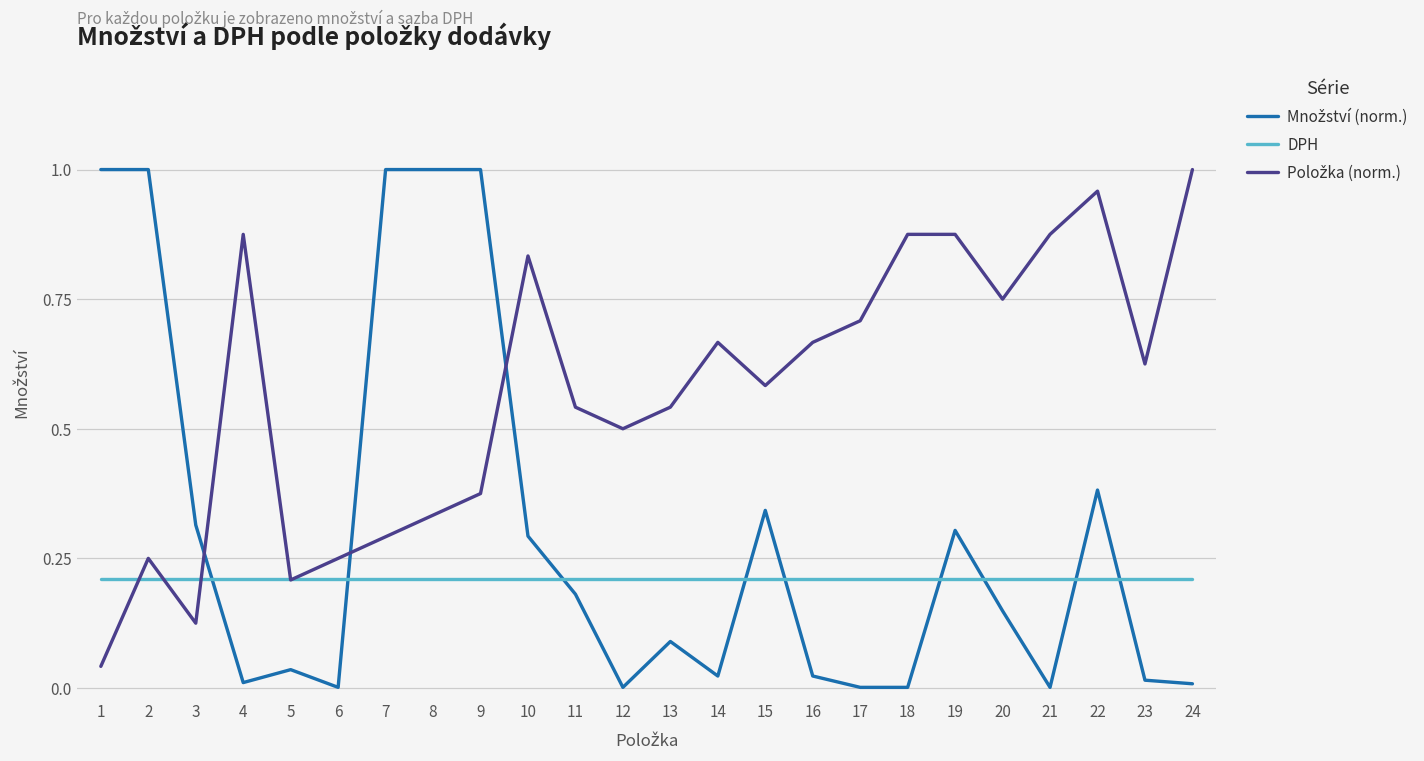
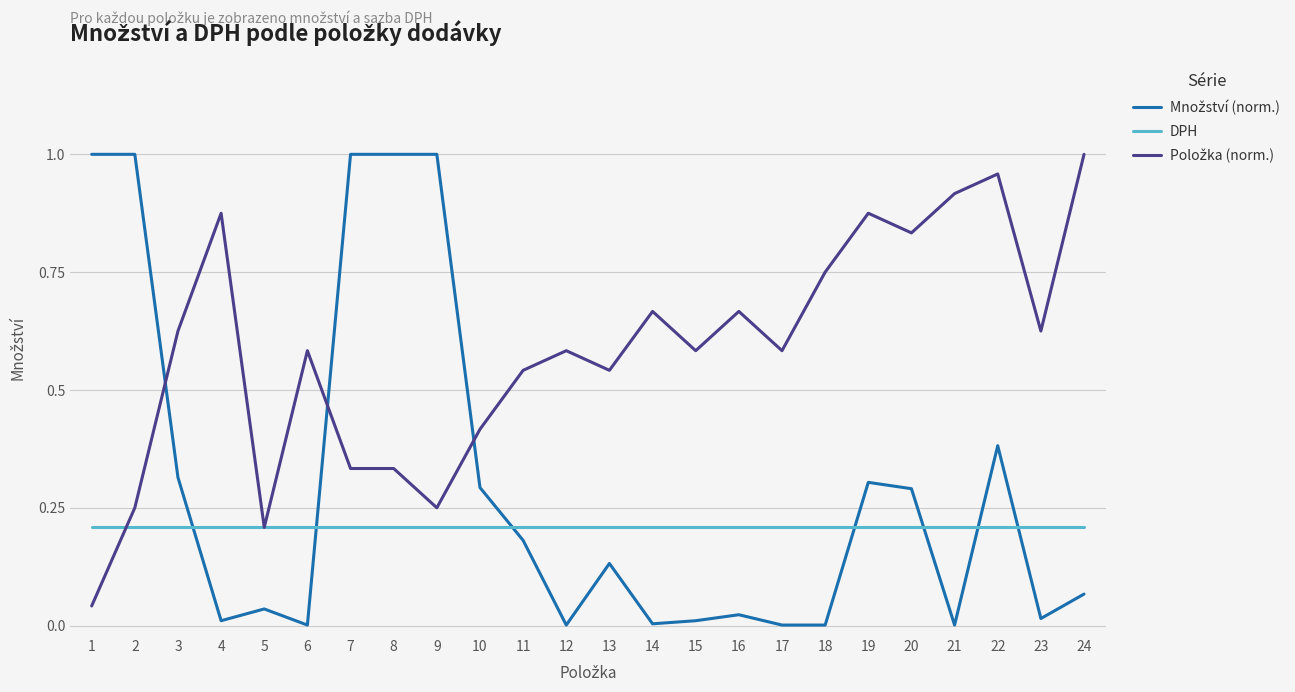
  {
    "Množství (norm.)": {
      "1": 1.00,
      "2": 1.00,
      "3": 0.31,
      "4": 0.01,
      "5": 0.04,
      "6": 0.00,
      "7": 1.00,
      "8": 1.00,
      "9": 1.00,
      "10": 0.29,
      "11": 0.18,
      "12": 0.00,
-     "13": 0.09,
-     "14": 0.02,
-     "15": 0.34,
+     "13": 0.13,
+     "14": 0.00,
+     "15": 0.01,
      "16": 0.02,
      "17": 0.00,
      "18": 0.00,
      "19": 0.30,
-     "20": 0.15,
+     "20": 0.29,
      "21": 0.00,
      "22": 0.38,
      "23": 0.01,
-     "24": 0.01
+     "24": 0.07
    },
    "DPH": {
      "1": 0.21,
      "2": 0.21,
      "3": 0.21,
      "4": 0.21,
      "6": 0.21,
      "7": 0.21,
      "8": 0.21,
      "9": 0.21,
      "10": 0.21,
      "11": 0.21,
      "12": 0.21,
      "13": 0.21,
      "14": 0.21,
      "15": 0.21,
      "16": 0.21,
      "17": 0.21,
      "18": 0.21,
      "19": 0.21,
      "20": 0.21,
      "21": 0.21,
      "22": 0.21,
      "23": 0.21,
      "24": 0.21
    },
    "Položka (norm.)": {
      "1": 0.04,
      "2": 0.25,
-     "3": 0.13,
+     "3": 0.63,
      "4": 0.88,
-     "6": 0.25,
-     "7": 0.29,
+     "6": 0.58,
+     "7": 0.33,
      "8": 0.33,
-     "9": 0.38,
-     "10": 0.83,
+     "9": 0.25,
+     "10": 0.42,
      "11": 0.54,
-     "12": 0.50,
+     "12": 0.58,
      "13": 0.54,
      "14": 0.67,
      "15": 0.58,
      "16": 0.67,
-     "17": 0.71,
-     "18": 0.88,
+     "17": 0.58,
+     "18": 0.75,
      "19": 0.88,
-     "20": 0.75,
-     "21": 0.88,
+     "20": 0.83,
+     "21": 0.92,
      "22": 0.96,
      "23": 0.63,
      "24": 1.00
    }
  }
